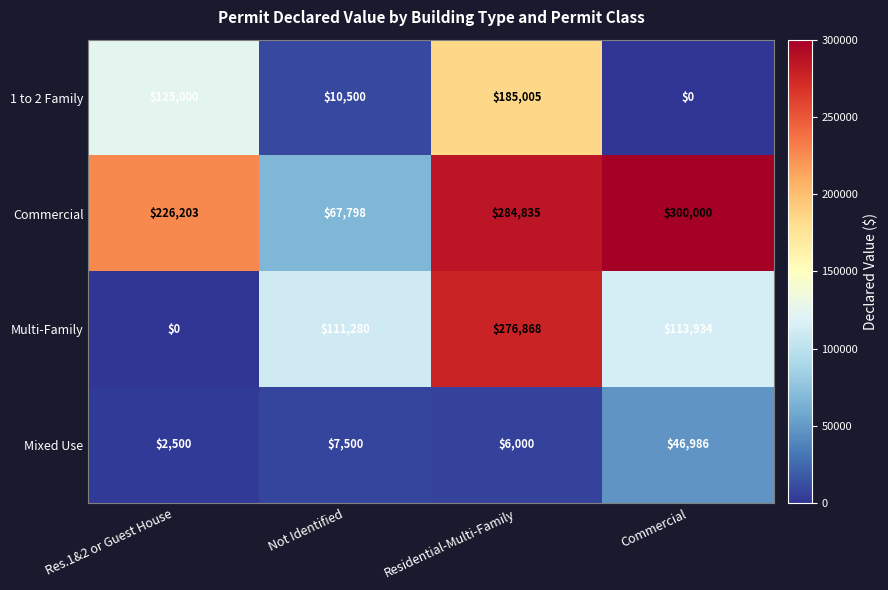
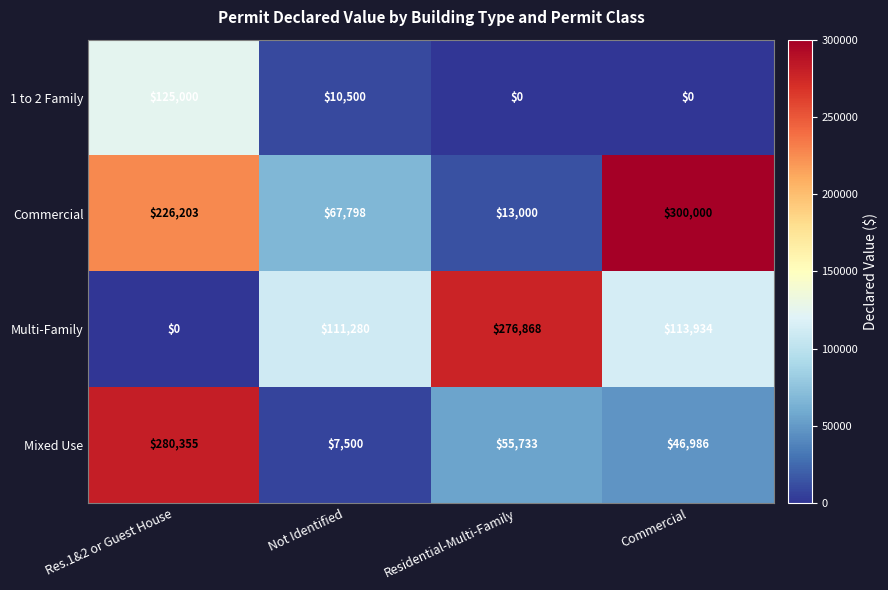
  {
    "1 to 2 Family": {
      "Not Identified": "$10,500",
-     "Residential-Multi-Family": "$185,005",
+     "Residential-Multi-Family": "$0",
      "Commercial": "$0"
    },
    "Commercial": {
      "Res.1&2 or Guest House": "$226,203",
      "Not Identified": "$67,798",
-     "Residential-Multi-Family": "$284,835",
+     "Residential-Multi-Family": "$13,000",
      "Commercial": "$300,000"
    },
    "Multi-Family": {
      "Res.1&2 or Guest House": "$0",
      "Not Identified": "$111,280",
      "Residential-Multi-Family": "$276,868"
    },
    "Mixed Use": {
-     "Res.1&2 or Guest House": "$2,500",
+     "Res.1&2 or Guest House": "$280,355",
      "Not Identified": "$7,500",
-     "Residential-Multi-Family": "$6,000",
+     "Residential-Multi-Family": "$55,733",
      "Commercial": "$46,986"
    }
  }
